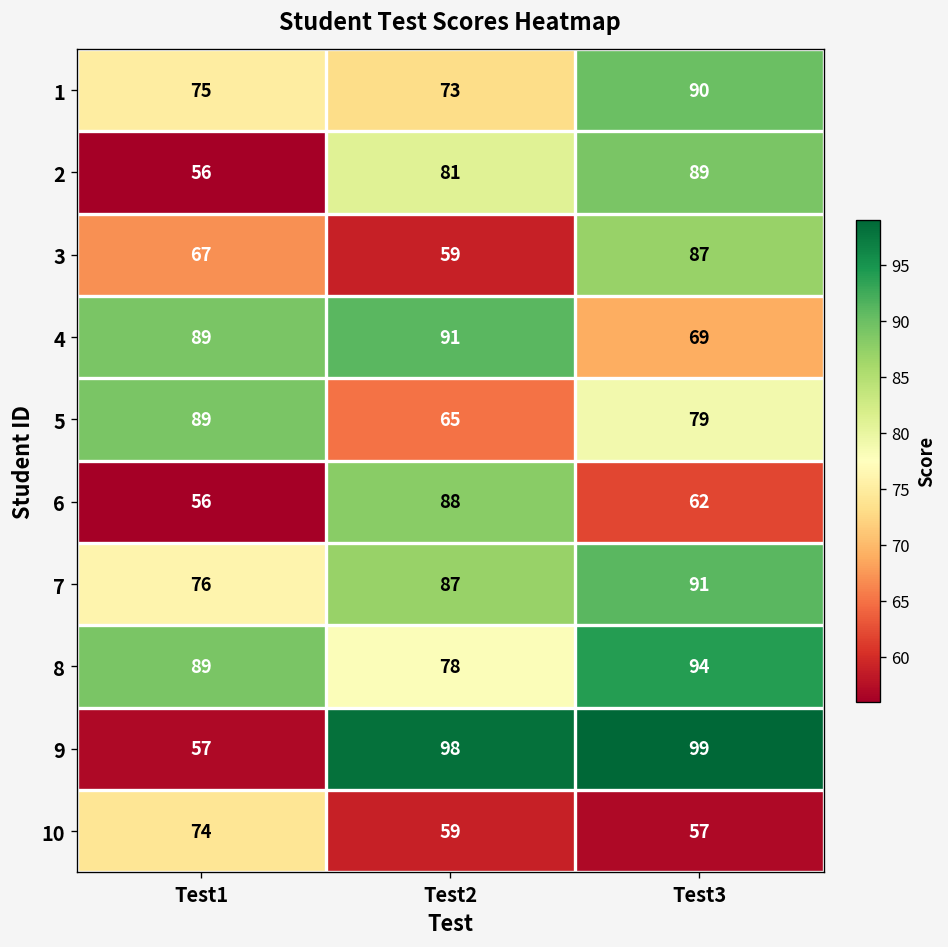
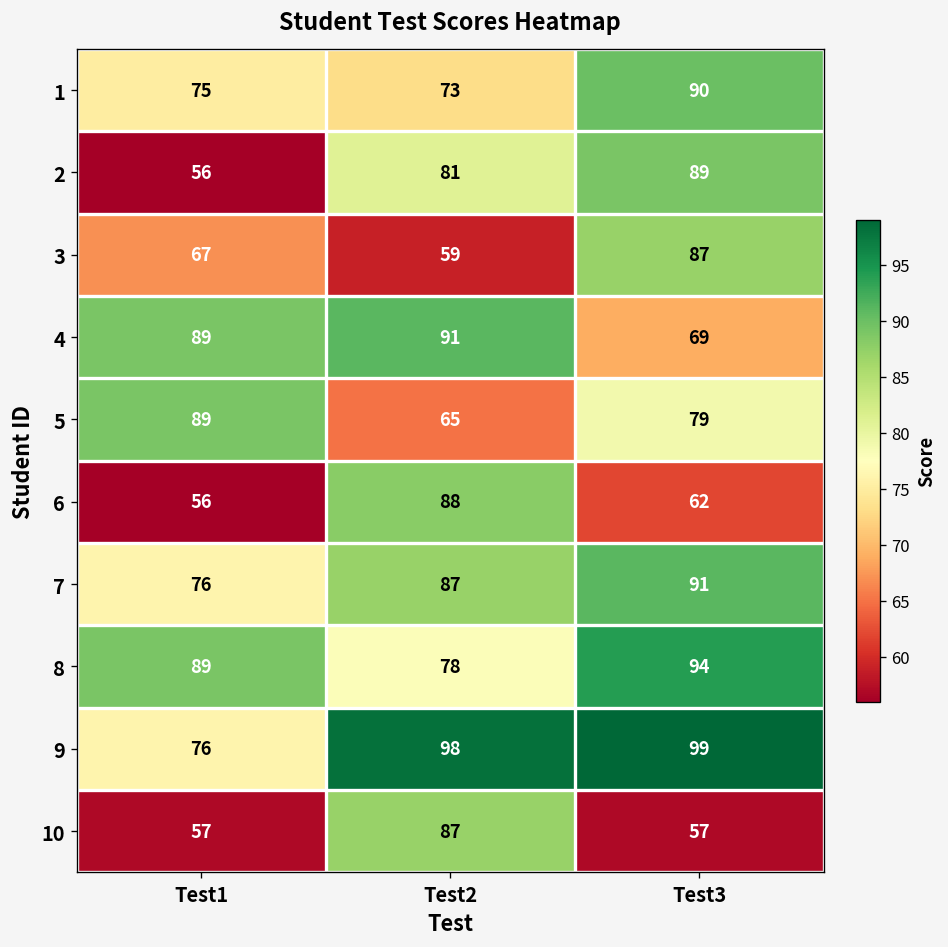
  {
    "1": {
      "Test1": 75,
      "Test2": 73,
      "Test3": 90
    },
    "2": {
      "Test1": 56,
      "Test2": 81,
      "Test3": 89
    },
    "3": {
      "Test1": 67,
      "Test2": 59,
      "Test3": 87
    },
    "4": {
      "Test1": 89,
      "Test2": 91,
      "Test3": 69
    },
    "5": {
      "Test1": 89,
      "Test2": 65,
      "Test3": 79
    },
    "6": {
      "Test1": 56,
      "Test2": 88,
      "Test3": 62
    },
    "7": {
      "Test1": 76,
      "Test2": 87,
      "Test3": 91
    },
    "8": {
      "Test1": 89,
      "Test2": 78,
      "Test3": 94
    },
    "9": {
-     "Test1": 57,
+     "Test1": 76,
      "Test2": 98,
      "Test3": 99
    },
    "10": {
-     "Test1": 74,
-     "Test2": 59,
+     "Test1": 57,
+     "Test2": 87,
      "Test3": 57
    }
  }
